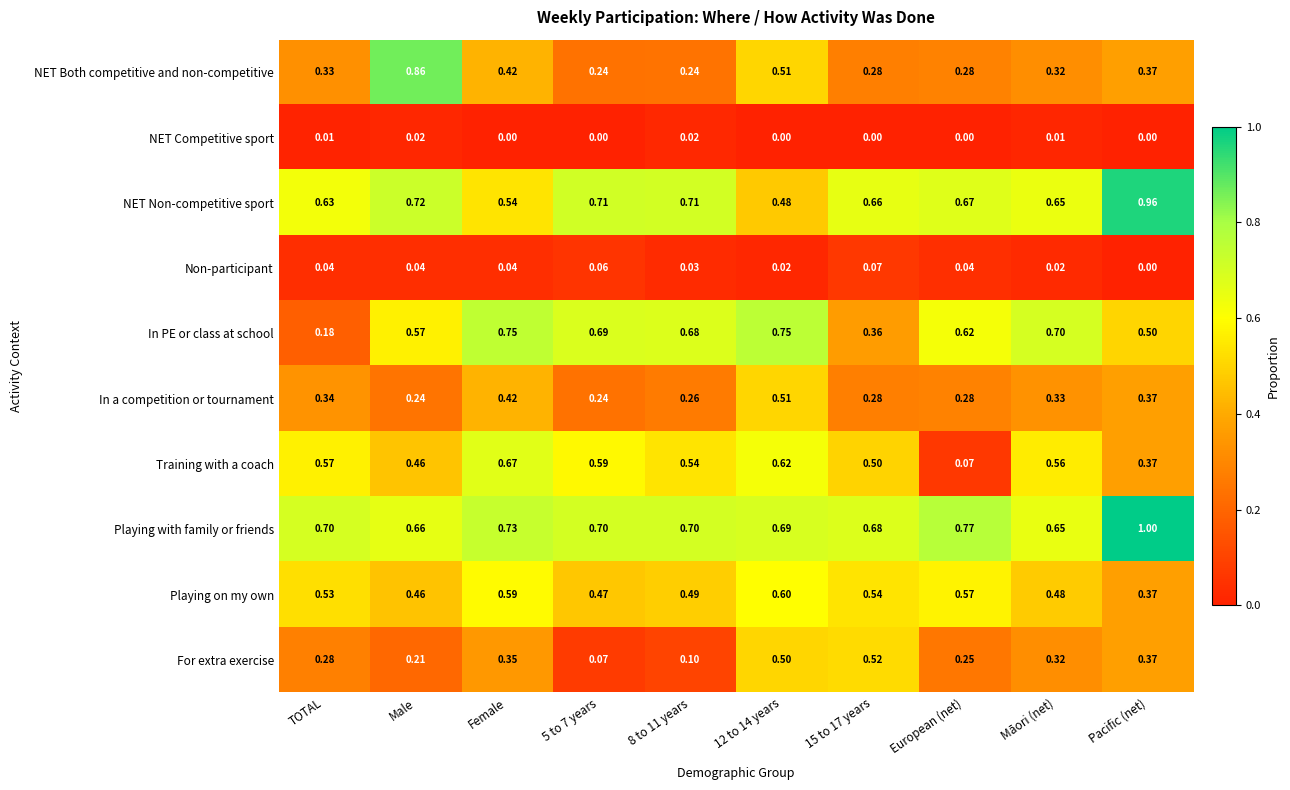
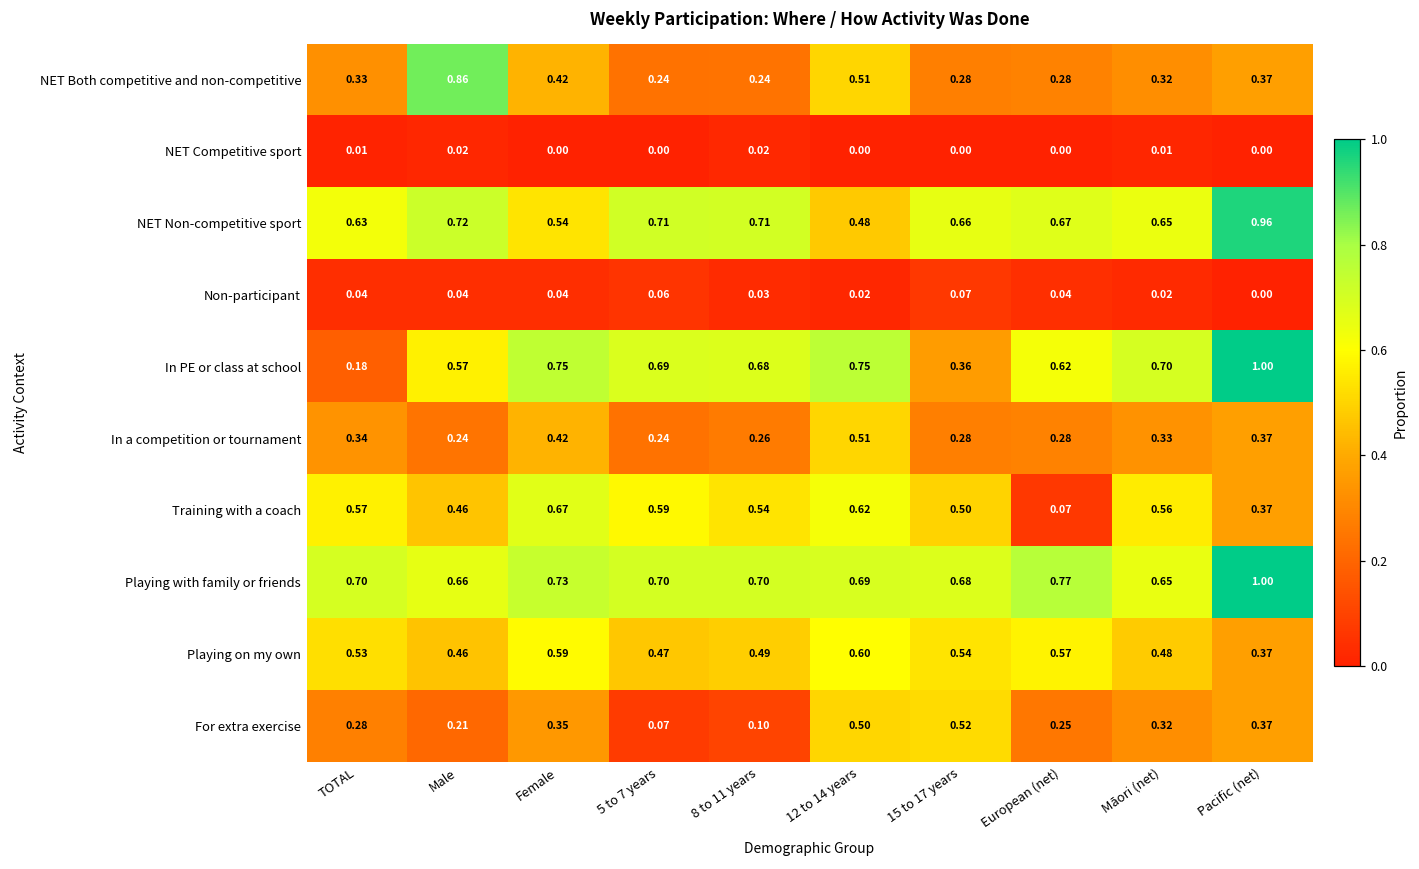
  {
    "NET Both competitive and non-competitive": {
      "TOTAL": 0.33,
      "Male": 0.86,
      "Female": 0.42,
      "5 to 7 years": 0.24,
      "8 to 11 years": 0.24,
      "12 to 14 years": 0.51,
      "15 to 17 years": 0.28,
      "European (net)": 0.28,
      "Māori (net)": 0.32,
      "Pacific (net)": 0.37
    },
    "NET Competitive sport": {
      "TOTAL": 0.01,
      "Male": 0.02,
      "Female": 0.00,
      "5 to 7 years": 0.00,
      "8 to 11 years": 0.02,
      "12 to 14 years": 0.00,
      "15 to 17 years": 0.00,
      "European (net)": 0.00,
      "Māori (net)": 0.01,
      "Pacific (net)": 0.00
    },
    "NET Non-competitive sport": {
      "TOTAL": 0.63,
      "Male": 0.72,
      "Female": 0.54,
      "5 to 7 years": 0.71,
      "8 to 11 years": 0.71,
      "12 to 14 years": 0.48,
      "15 to 17 years": 0.66,
      "European (net)": 0.67,
      "Māori (net)": 0.65,
      "Pacific (net)": 0.96
    },
    "Non-participant": {
      "TOTAL": 0.04,
      "Male": 0.04,
      "Female": 0.04,
      "5 to 7 years": 0.06,
      "8 to 11 years": 0.03,
      "12 to 14 years": 0.02,
      "15 to 17 years": 0.07,
      "European (net)": 0.04,
      "Māori (net)": 0.02,
      "Pacific (net)": 0.00
    },
    "In PE or class at school": {
      "TOTAL": 0.18,
      "Male": 0.57,
      "Female": 0.75,
      "5 to 7 years": 0.69,
      "8 to 11 years": 0.68,
      "12 to 14 years": 0.75,
      "15 to 17 years": 0.36,
      "European (net)": 0.62,
      "Māori (net)": 0.70,
-     "Pacific (net)": 0.50
+     "Pacific (net)": 1.00
    },
    "In a competition or tournament": {
      "TOTAL": 0.34,
      "Male": 0.24,
      "Female": 0.42,
      "5 to 7 years": 0.24,
      "8 to 11 years": 0.26,
      "12 to 14 years": 0.51,
      "15 to 17 years": 0.28,
      "European (net)": 0.28,
      "Māori (net)": 0.33,
      "Pacific (net)": 0.37
    },
    "Training with a coach": {
      "TOTAL": 0.57,
      "Male": 0.46,
      "Female": 0.67,
      "5 to 7 years": 0.59,
      "8 to 11 years": 0.54,
      "12 to 14 years": 0.62,
      "15 to 17 years": 0.50,
      "European (net)": 0.07,
      "Māori (net)": 0.56,
      "Pacific (net)": 0.37
    },
    "Playing with family or friends": {
      "TOTAL": 0.70,
      "Male": 0.66,
      "Female": 0.73,
      "5 to 7 years": 0.70,
      "8 to 11 years": 0.70,
      "12 to 14 years": 0.69,
      "15 to 17 years": 0.68,
      "European (net)": 0.77,
      "Māori (net)": 0.65,
      "Pacific (net)": 1.00
    },
    "Playing on my own": {
      "TOTAL": 0.53,
      "Male": 0.46,
      "Female": 0.59,
      "5 to 7 years": 0.47,
      "8 to 11 years": 0.49,
      "12 to 14 years": 0.60,
      "15 to 17 years": 0.54,
      "European (net)": 0.57,
      "Māori (net)": 0.48,
      "Pacific (net)": 0.37
    },
    "For extra exercise": {
      "TOTAL": 0.28,
      "Male": 0.21,
      "Female": 0.35,
      "5 to 7 years": 0.07,
      "8 to 11 years": 0.10,
      "12 to 14 years": 0.50,
      "15 to 17 years": 0.52,
      "European (net)": 0.25,
      "Māori (net)": 0.32,
      "Pacific (net)": 0.37
    }
  }
